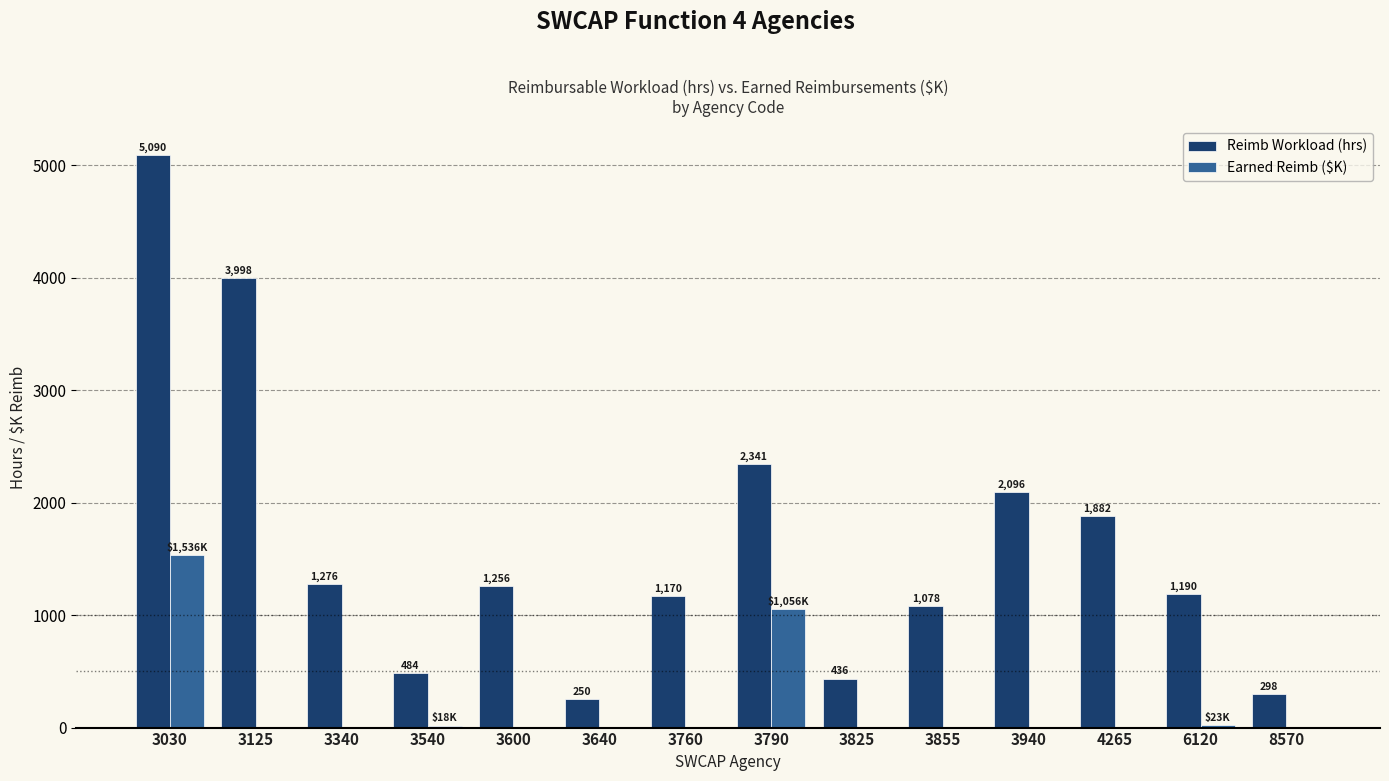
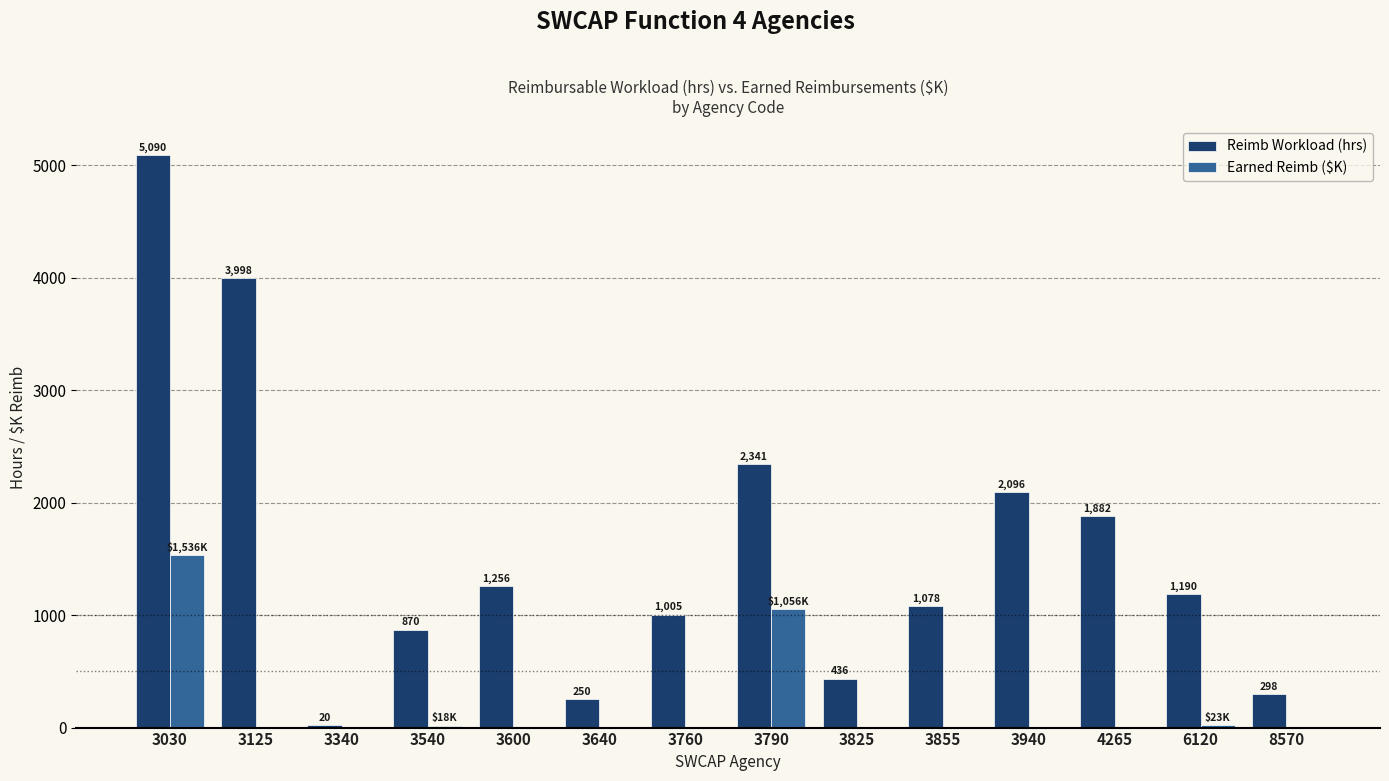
  {
    "Reimb Workload (hrs)": {
      "3030": "5,090",
      "3125": "3,998",
-     "3340": "1,276",
-     "3540": "484",
+     "3340": "20",
+     "3540": "870",
      "3600": "1,256",
      "3640": "250",
-     "3760": "1,170",
+     "3760": "1,005",
      "3790": "2,341",
      "3825": "436",
      "3855": "1,078",
      "3940": "2,096",
      "4265": "1,882",
      "6120": "1,190",
      "8570": "298"
    },
    "Earned Reimb ($K)": {
      "3030": "$1,536K",
      "3540": "$18K",
      "3790": "$1,056K",
      "6120": "$23K"
    }
  }
